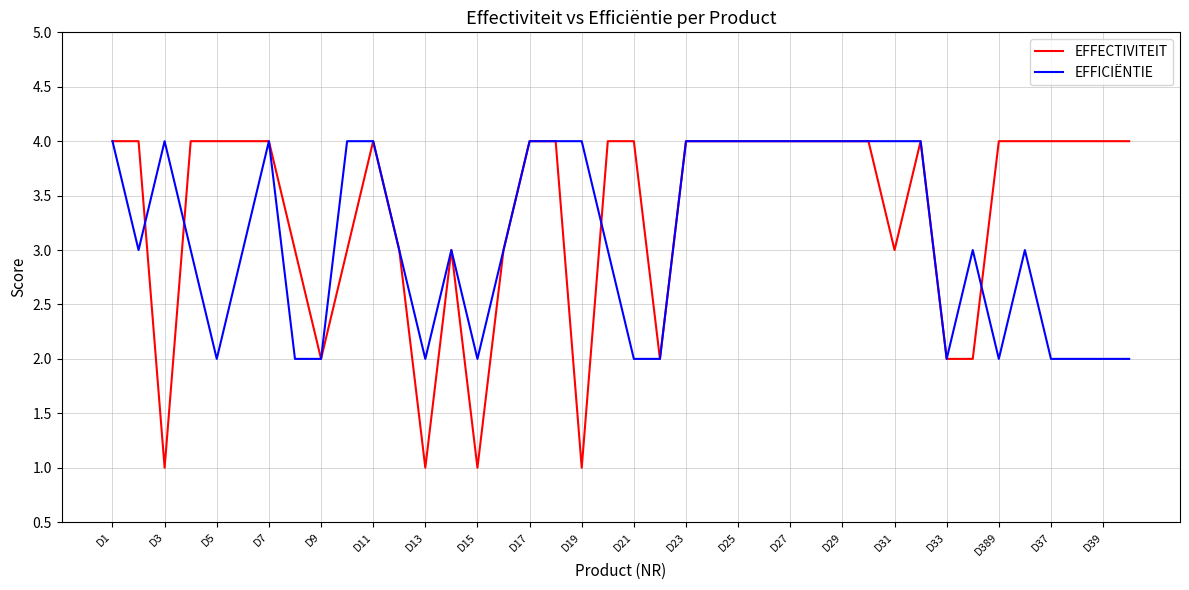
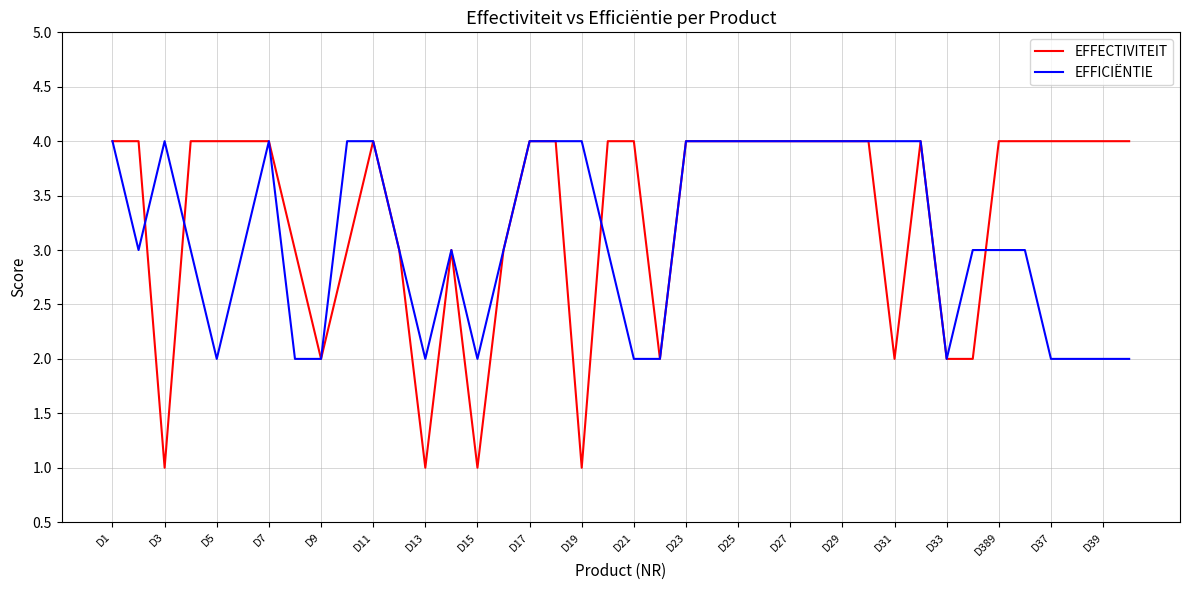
  {
    "EFFECTIVITEIT": {
      "D3": 1,
      "D5": 4,
      "D13": 1,
      "D15": 1,
      "D19": 1,
      "D21": 4,
-     "D31": 3,
+     "D31": 2,
      "D389": 4,
      "D37": 4,
      "D39": 4
    },
    "EFFICIËNTIE": {
      "D3": 4,
      "D5": 2,
      "D13": 2,
      "D15": 2,
      "D19": 4,
      "D21": 2,
      "D31": 4,
-     "D389": 2,
+     "D389": 3,
      "D37": 2,
      "D39": 2
    }
  }
